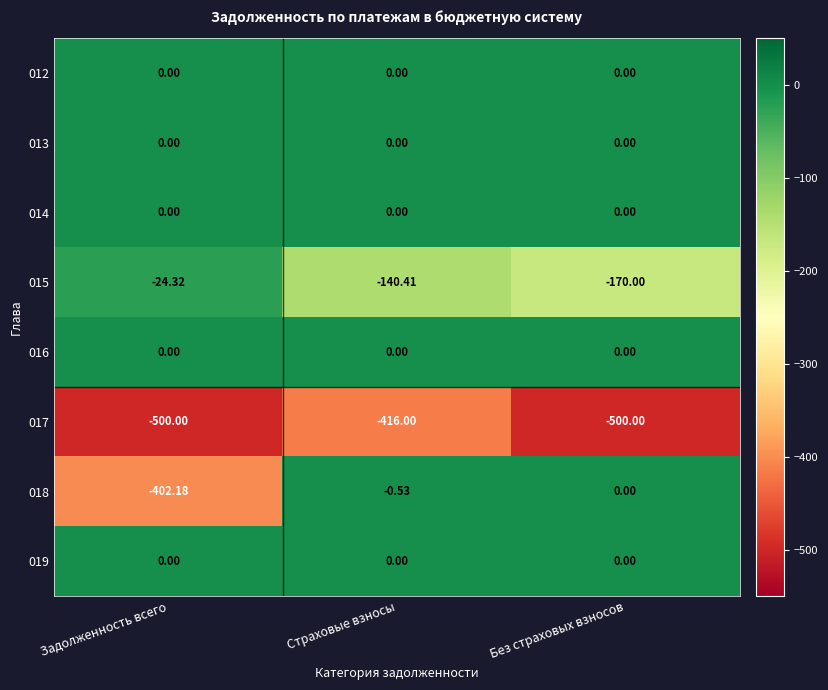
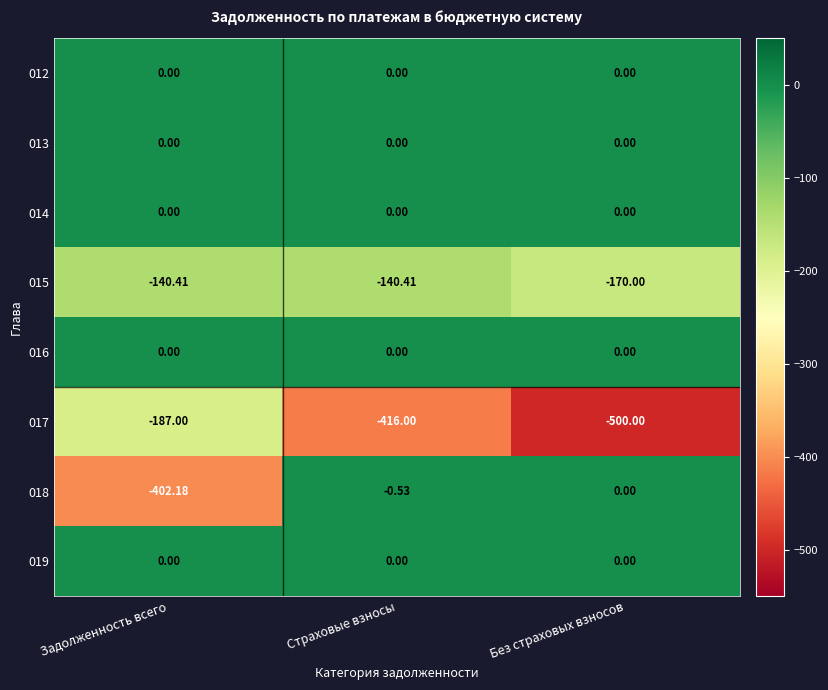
  {
    "012": {
      "Задолженность всего": 0.00,
      "Страховые взносы": 0.00,
      "Без страховых взносов": 0.00
    },
    "013": {
      "Задолженность всего": 0.00,
      "Страховые взносы": 0.00,
      "Без страховых взносов": 0.00
    },
    "014": {
      "Задолженность всего": 0.00,
      "Страховые взносы": 0.00,
      "Без страховых взносов": 0.00
    },
    "015": {
-     "Задолженность всего": -24.32,
+     "Задолженность всего": -140.41,
      "Страховые взносы": -140.41,
      "Без страховых взносов": -170.00
    },
    "016": {
      "Задолженность всего": 0.00,
      "Страховые взносы": 0.00,
      "Без страховых взносов": 0.00
    },
    "017": {
-     "Задолженность всего": -500.00,
+     "Задолженность всего": -187.00,
      "Страховые взносы": -416.00,
      "Без страховых взносов": -500.00
    },
    "018": {
      "Задолженность всего": -402.18,
      "Страховые взносы": -0.53,
      "Без страховых взносов": 0.00
    },
    "019": {
      "Задолженность всего": 0.00,
      "Страховые взносы": 0.00,
      "Без страховых взносов": 0.00
    }
  }
